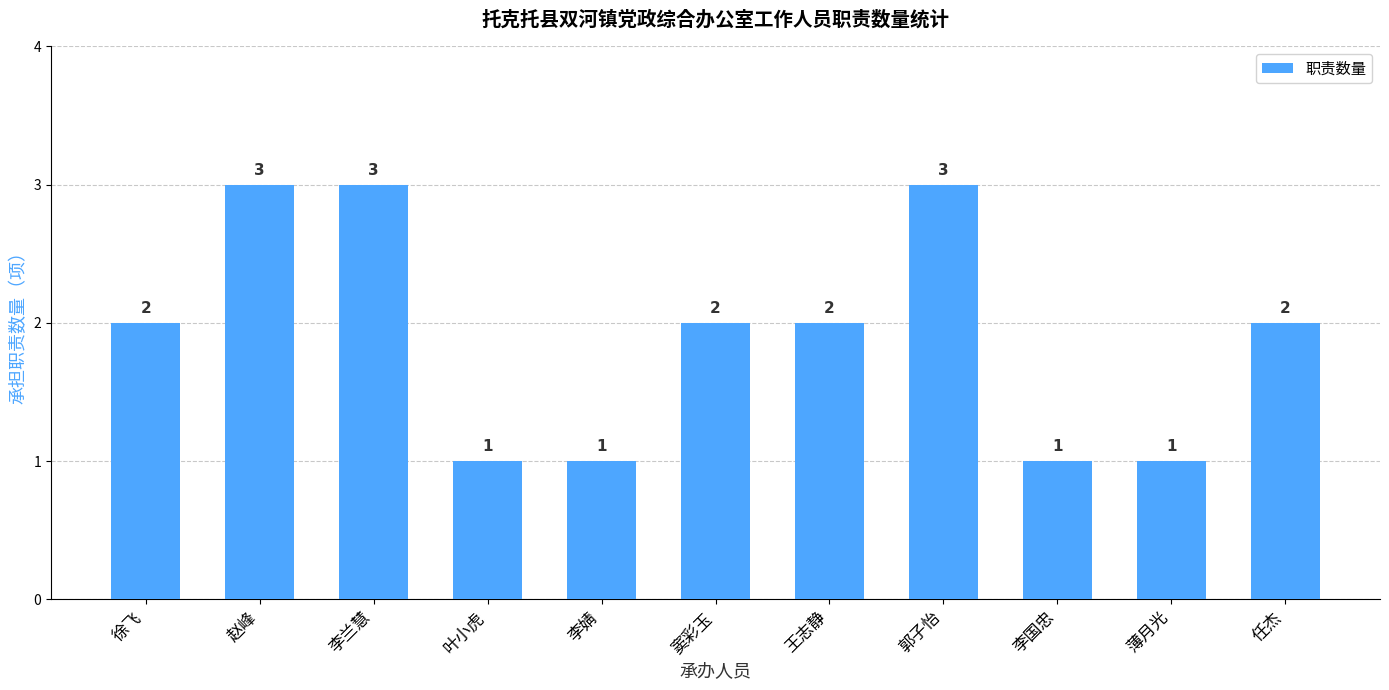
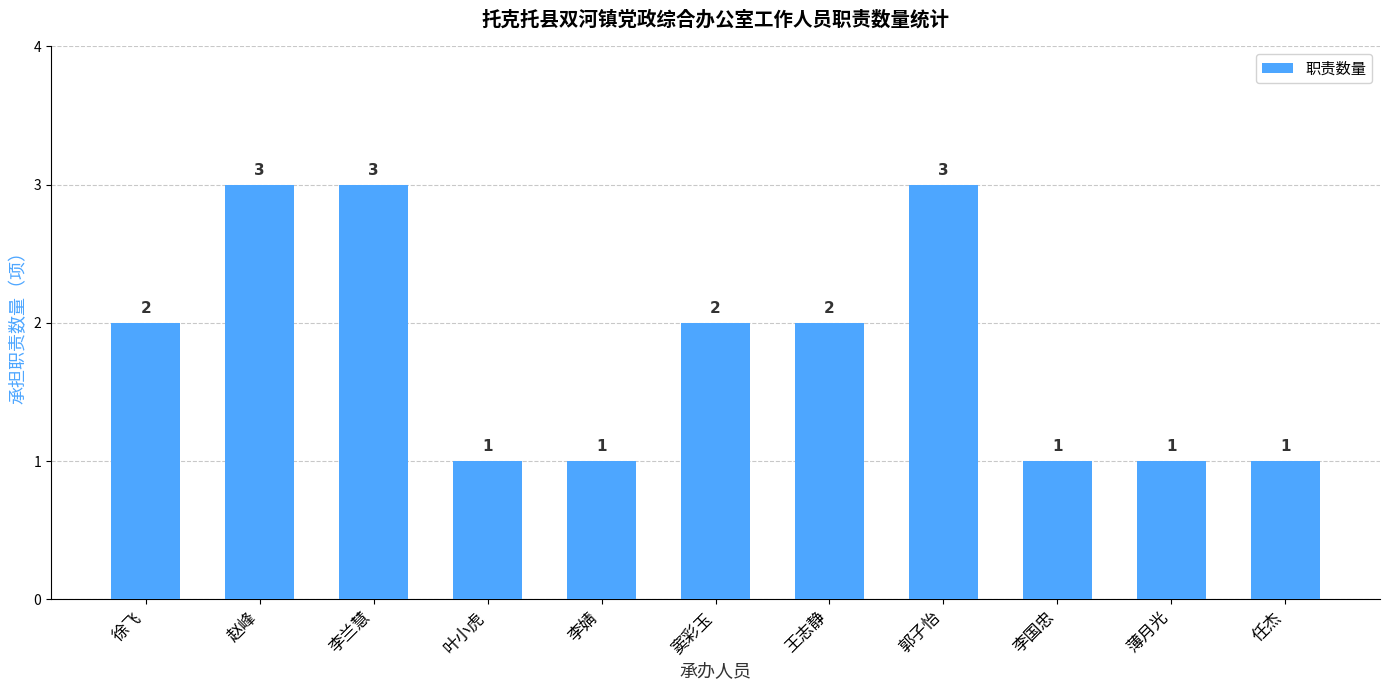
  {
    "徐飞": 2,
    "赵峰": 3,
    "李兰慧": 3,
    "叶小虎": 1,
    "李婧": 1,
    "窦彩玉": 2,
    "王志静": 2,
    "郭子怡": 3,
    "李国忠": 1,
    "薄月光": 1,
-   "任杰": 2
+   "任杰": 1
  }
